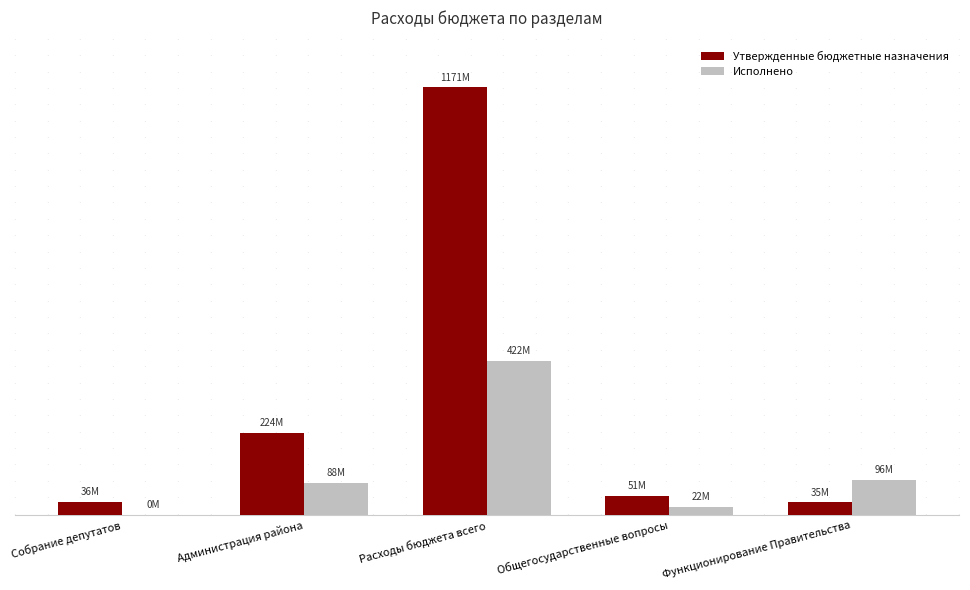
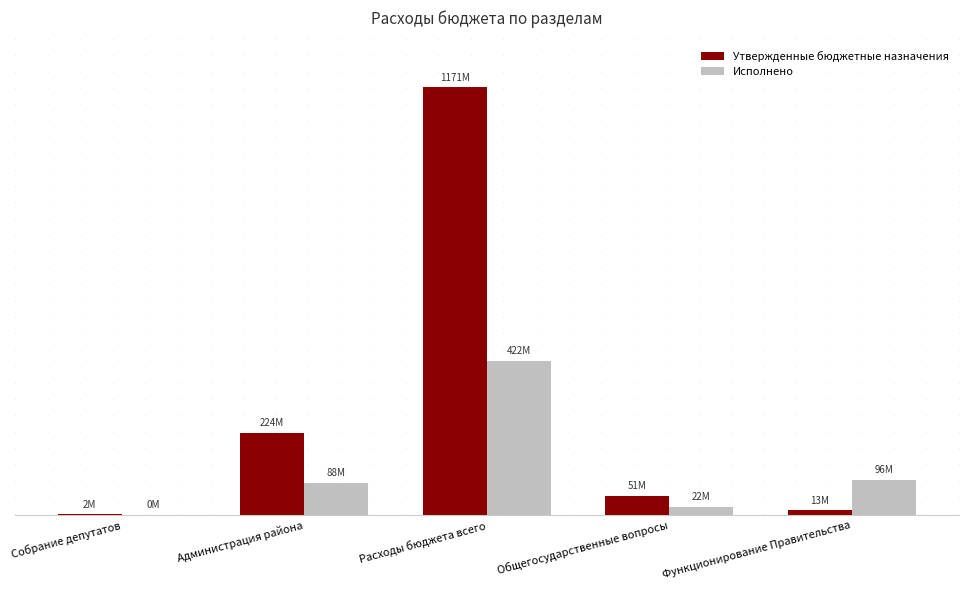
  {
    "Утвержденные бюджетные назначения": {
-     "Собрание депутатов": "36M",
+     "Собрание депутатов": "2M",
      "Расходы бюджета всего": "1171M",
-     "Функционирование Правительства": "35M"
+     "Функционирование Правительства": "13M"
    },
    "Исполнено": {
      "Общегосударственные вопросы": "22M",
      "Функционирование Правительства": "96M"
    }
  }
